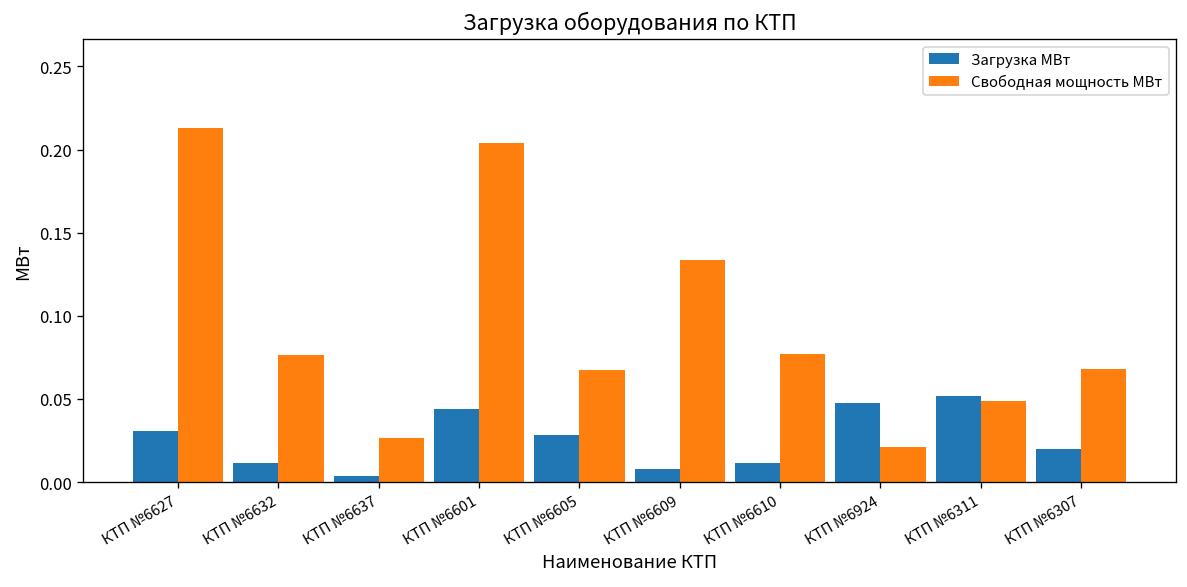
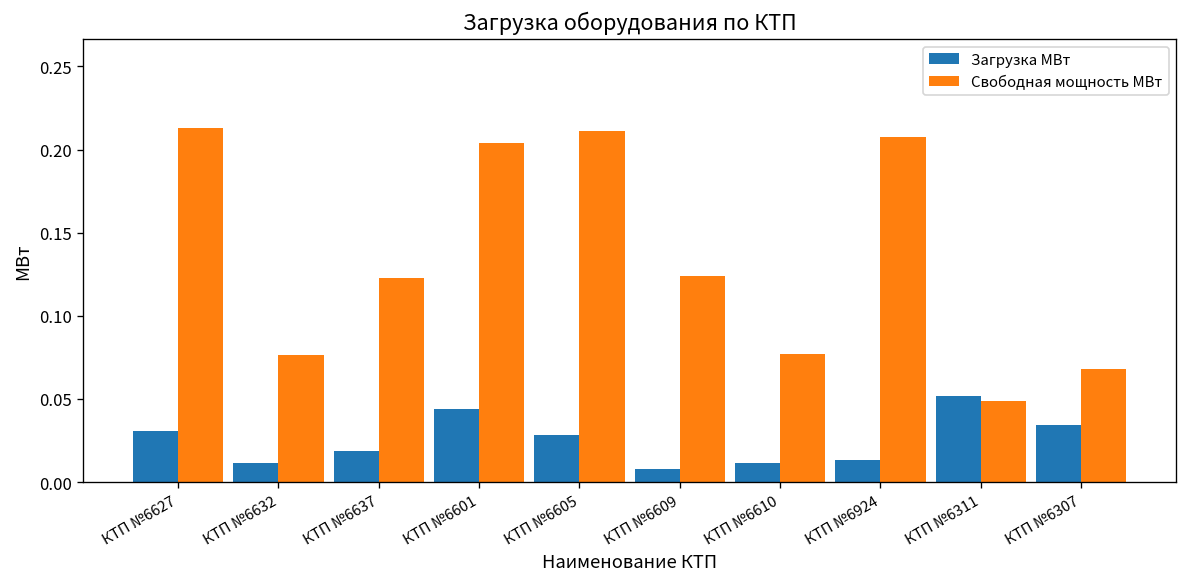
  {
    "Загрузка МВт": {
      "КТП №6627": 0.031,
      "КТП №6632": 0.012,
-     "КТП №6637": 0.004,
+     "КТП №6637": 0.019,
      "КТП №6601": 0.044,
      "КТП №6605": 0.028,
      "КТП №6609": 0.008,
      "КТП №6610": 0.011,
-     "КТП №6924": 0.048,
+     "КТП №6924": 0.013,
      "КТП №6311": 0.052,
-     "КТП №6307": 0.020
+     "КТП №6307": 0.034
    },
    "Свободная мощность МВт": {
      "КТП №6627": 0.213,
      "КТП №6632": 0.076,
-     "КТП №6637": 0.026,
+     "КТП №6637": 0.122,
      "КТП №6601": 0.204,
-     "КТП №6605": 0.067,
-     "КТП №6609": 0.133,
+     "КТП №6605": 0.211,
+     "КТП №6609": 0.124,
      "КТП №6610": 0.077,
-     "КТП №6924": 0.021,
+     "КТП №6924": 0.207,
      "КТП №6311": 0.049,
      "КТП №6307": 0.068
    }
  }
